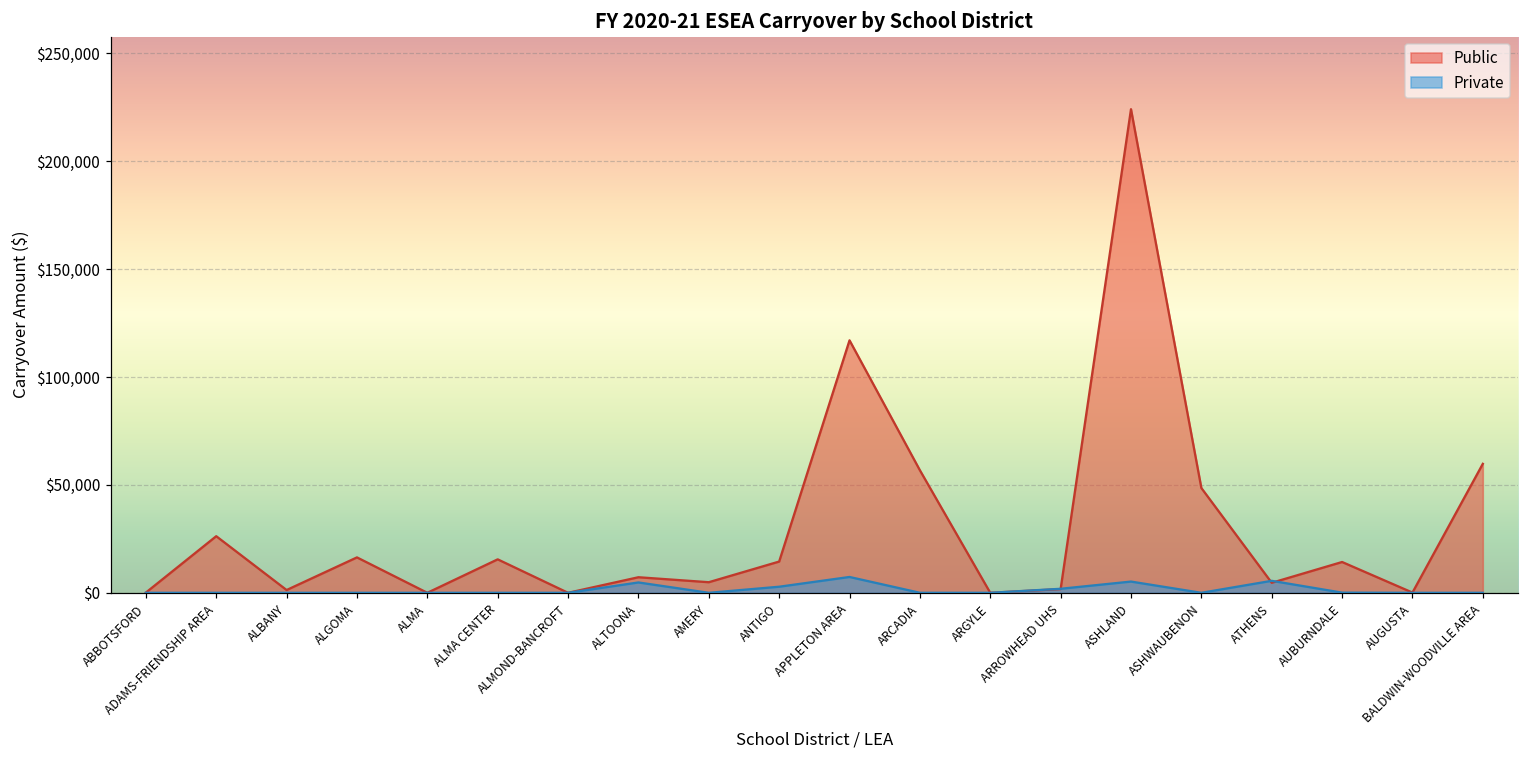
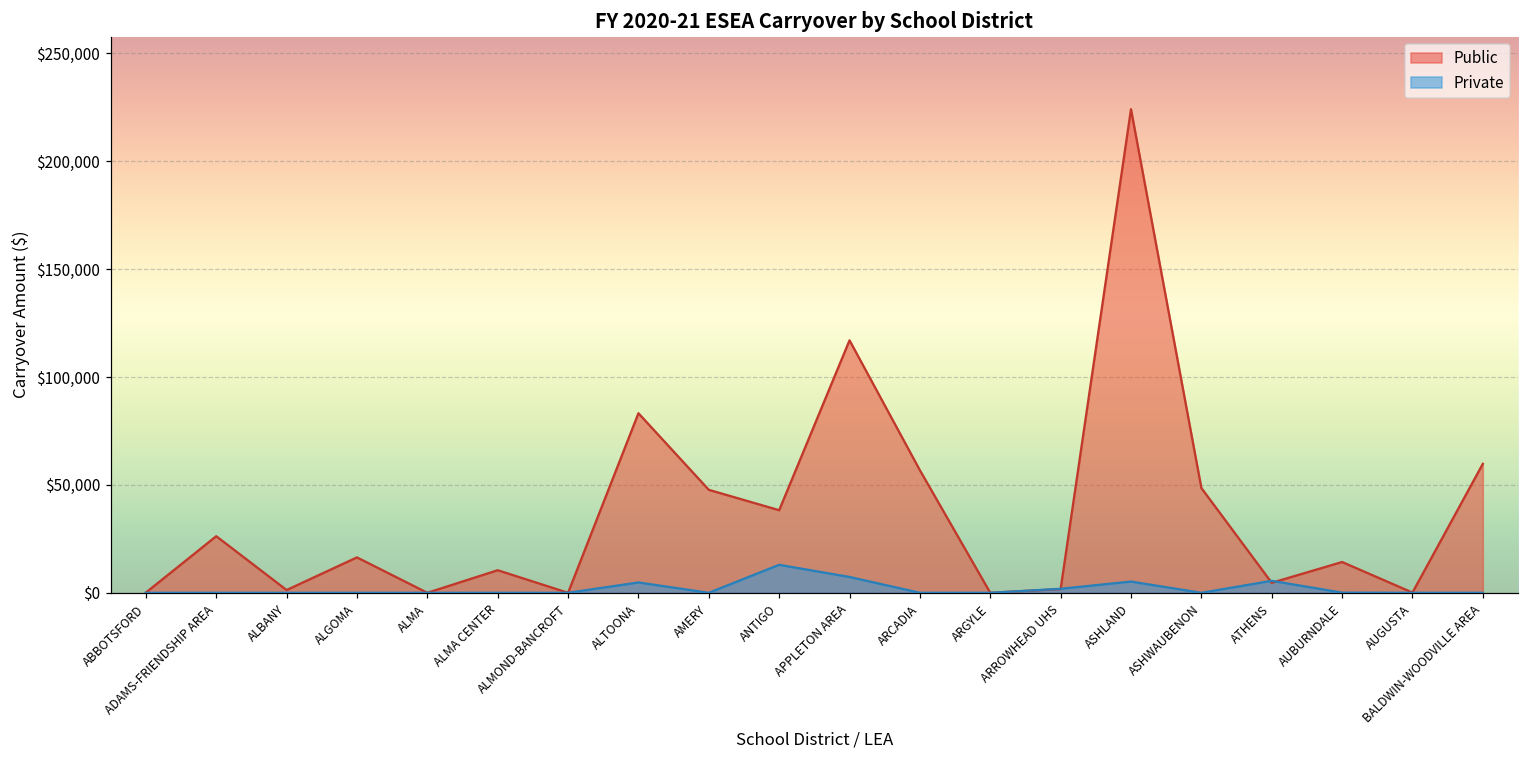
  {
    "Public": {
      "ADAMS-FRIENDSHIP AREA": "$26,000",
      "ALGOMA": "$16,000",
-     "ALMA CENTER": "$16,000",
-     "ALTOONA": "$7,000",
-     "AMERY": "$5,000",
-     "ANTIGO": "$14,000",
+     "ALMA CENTER": "$10,000",
+     "ALTOONA": "$83,000",
+     "AMERY": "$48,000",
+     "ANTIGO": "$38,000",
      "APPLETON AREA": "$117,000",
      "ARCADIA": "$57,000",
      "ASHLAND": "$224,000",
      "ASHWAUBENON": "$49,000",
      "AUBURNDALE": "$14,000",
      "BALDWIN-WOODVILLE AREA": "$60,000"
    },
    "Private": {
      "ADAMS-FRIENDSHIP AREA": "$0",
      "ALGOMA": "$0",
      "ALMA CENTER": "$0",
      "ALTOONA": "$5,000",
      "AMERY": "$0",
-     "ANTIGO": "$3,000",
+     "ANTIGO": "$13,000",
      "APPLETON AREA": "$7,000",
      "ARCADIA": "$0",
      "ASHLAND": "$5,000",
      "ASHWAUBENON": "$0",
      "AUBURNDALE": "$0",
      "BALDWIN-WOODVILLE AREA": "$0"
    }
  }
